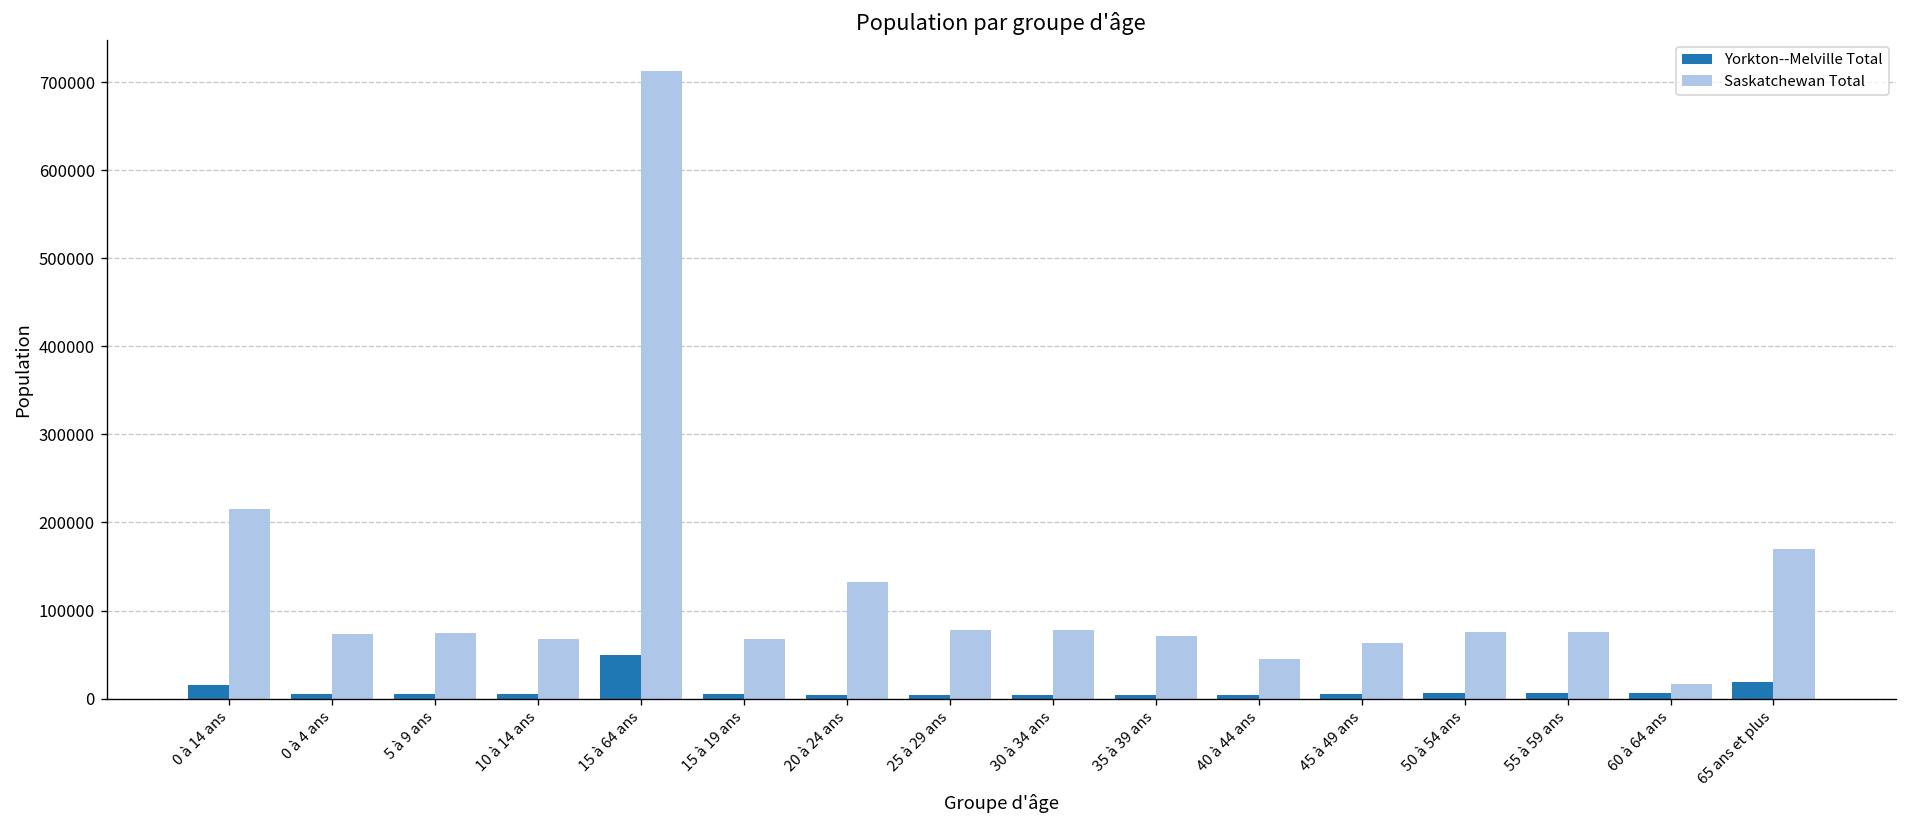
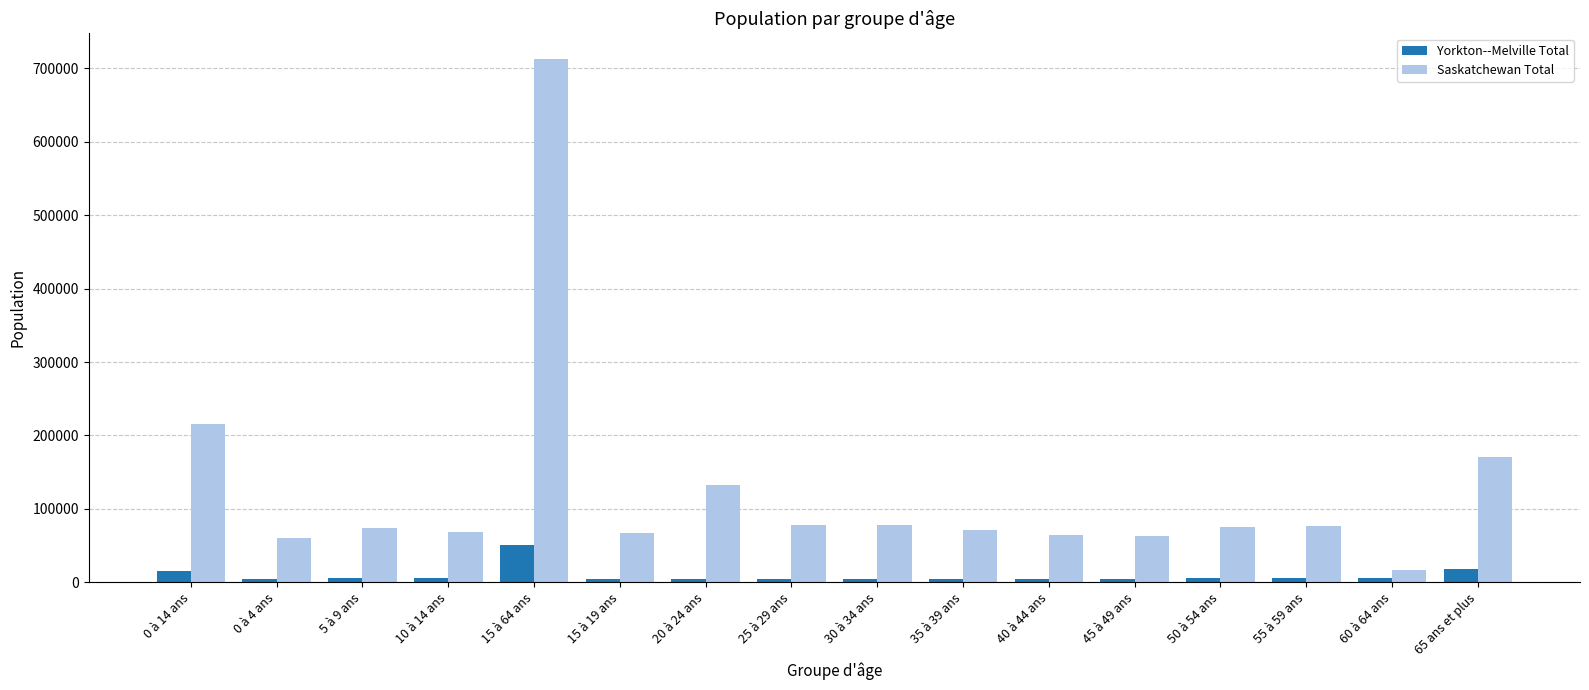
  {
    "Yorkton--Melville Total": {
      "0 à 14 ans": 20000,
      "0 à 4 ans": 0,
      "5 à 9 ans": 10000,
      "10 à 14 ans": 10000,
      "15 à 64 ans": 50000,
      "15 à 19 ans": 0,
      "20 à 24 ans": 0,
      "25 à 29 ans": 0,
      "30 à 34 ans": 0,
      "35 à 39 ans": 0,
      "40 à 44 ans": 0,
      "45 à 49 ans": 0,
      "50 à 54 ans": 10000,
      "55 à 59 ans": 10000,
      "60 à 64 ans": 10000,
      "65 ans et plus": 20000
    },
    "Saskatchewan Total": {
      "0 à 14 ans": 220000,
-     "0 à 4 ans": 70000,
+     "0 à 4 ans": 60000,
      "5 à 9 ans": 70000,
      "10 à 14 ans": 70000,
      "15 à 64 ans": 710000,
      "15 à 19 ans": 70000,
      "20 à 24 ans": 130000,
      "25 à 29 ans": 80000,
      "30 à 34 ans": 80000,
      "35 à 39 ans": 70000,
-     "40 à 44 ans": 40000,
+     "40 à 44 ans": 60000,
      "45 à 49 ans": 60000,
      "50 à 54 ans": 80000,
      "55 à 59 ans": 80000,
      "60 à 64 ans": 20000,
      "65 ans et plus": 170000
    }
  }
